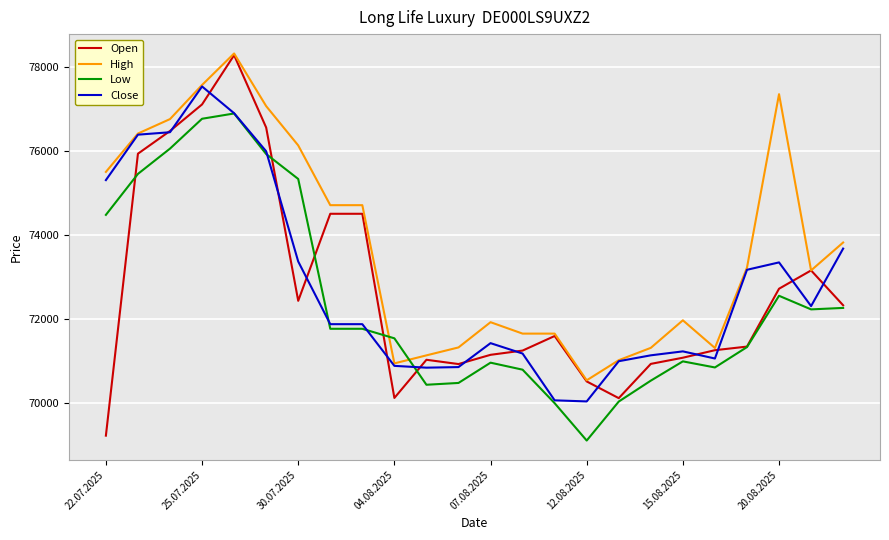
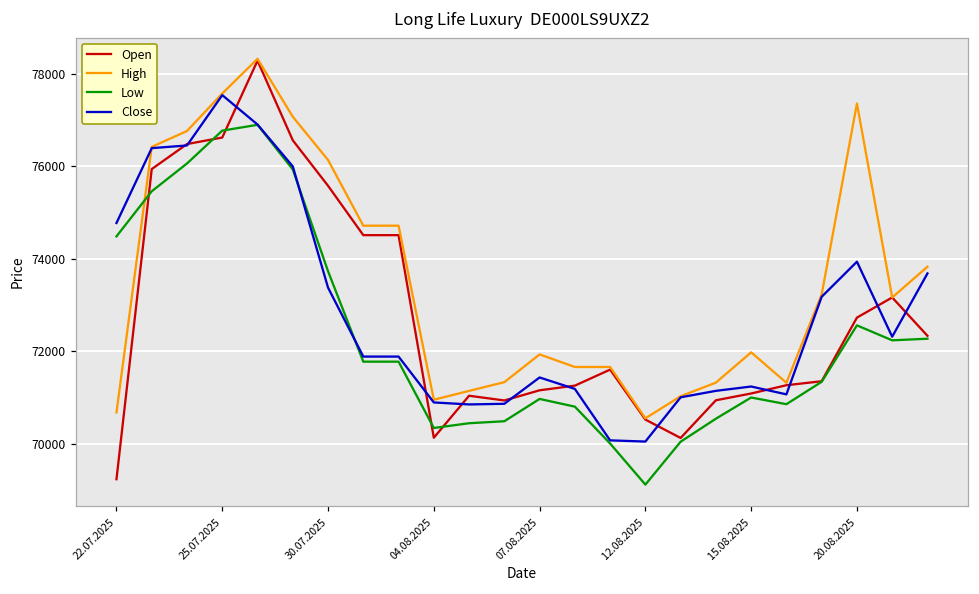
  {
    "Open": {
      "22.07.2025": 69200,
-     "25.07.2025": 77100,
-     "30.07.2025": 72400,
+     "25.07.2025": 76600,
+     "30.07.2025": 75600,
      "04.08.2025": 70100,
      "07.08.2025": 71200,
      "15.08.2025": 71100,
      "20.08.2025": 72700
    },
    "High": {
-     "22.07.2025": 75500,
+     "22.07.2025": 70700,
      "30.07.2025": 76100,
      "07.08.2025": 71900,
      "15.08.2025": 72000,
      "20.08.2025": 77400
    },
    "Low": {
      "22.07.2025": 74500,
      "25.07.2025": 76800,
-     "30.07.2025": 75300,
-     "04.08.2025": 71500,
+     "30.07.2025": 73700,
+     "04.08.2025": 70300,
      "07.08.2025": 71000,
      "12.08.2025": 69100,
      "15.08.2025": 71000,
      "20.08.2025": 72600
    },
    "Close": {
-     "22.07.2025": 75300,
+     "22.07.2025": 74800,
      "30.07.2025": 73400,
      "07.08.2025": 71400,
      "12.08.2025": 70000,
      "15.08.2025": 71200,
-     "20.08.2025": 73400
+     "20.08.2025": 73900
    }
  }
